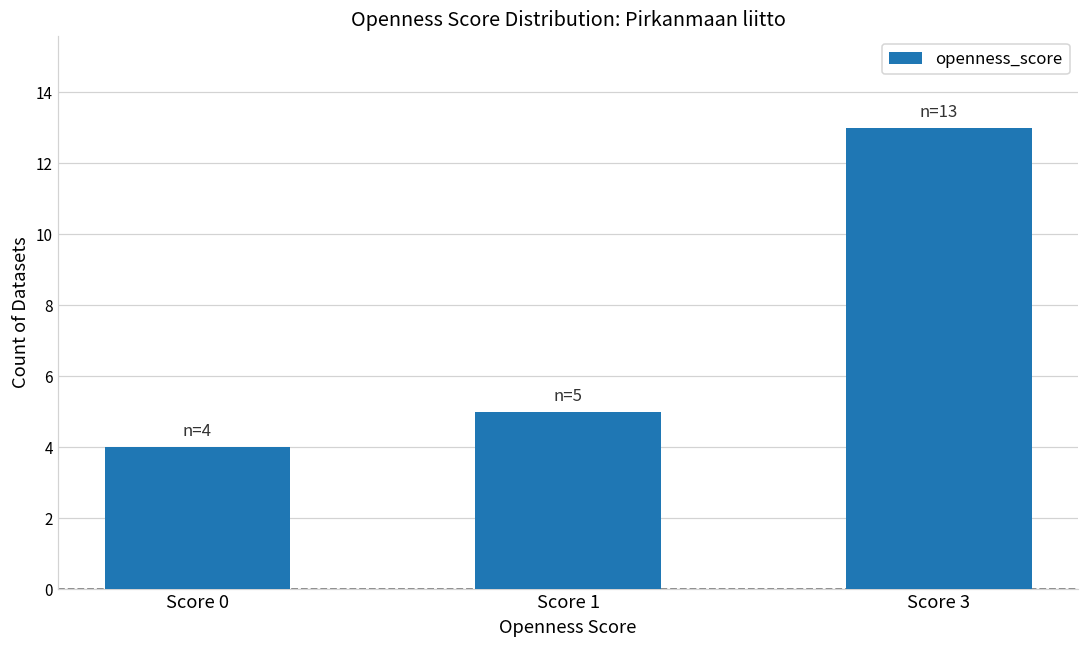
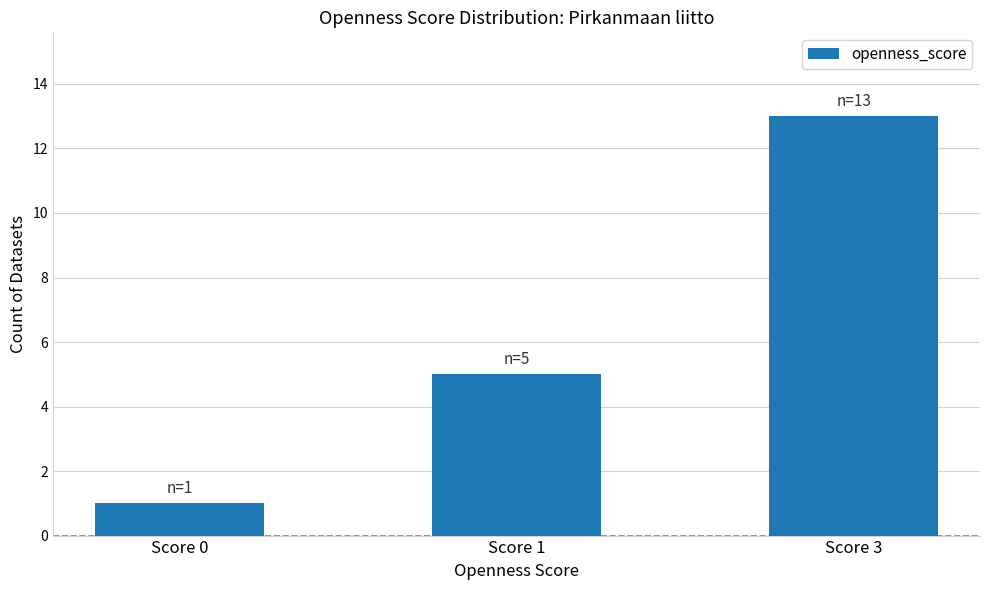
  {
-   "Score 0": 4,
+   "Score 0": 1,
    "Score 1": 5,
    "Score 3": 13
  }
